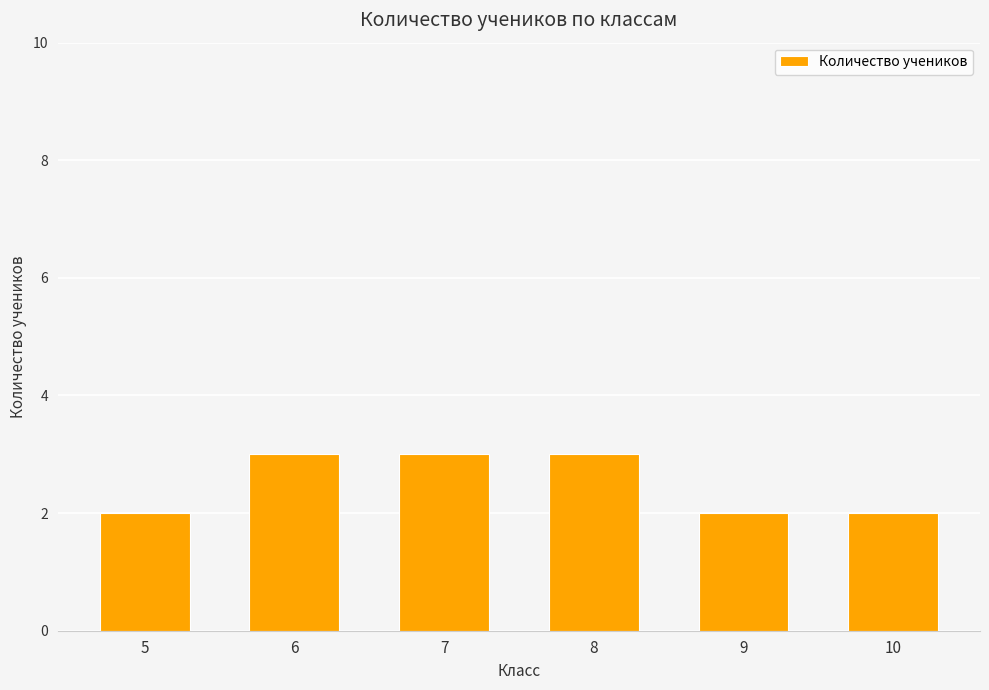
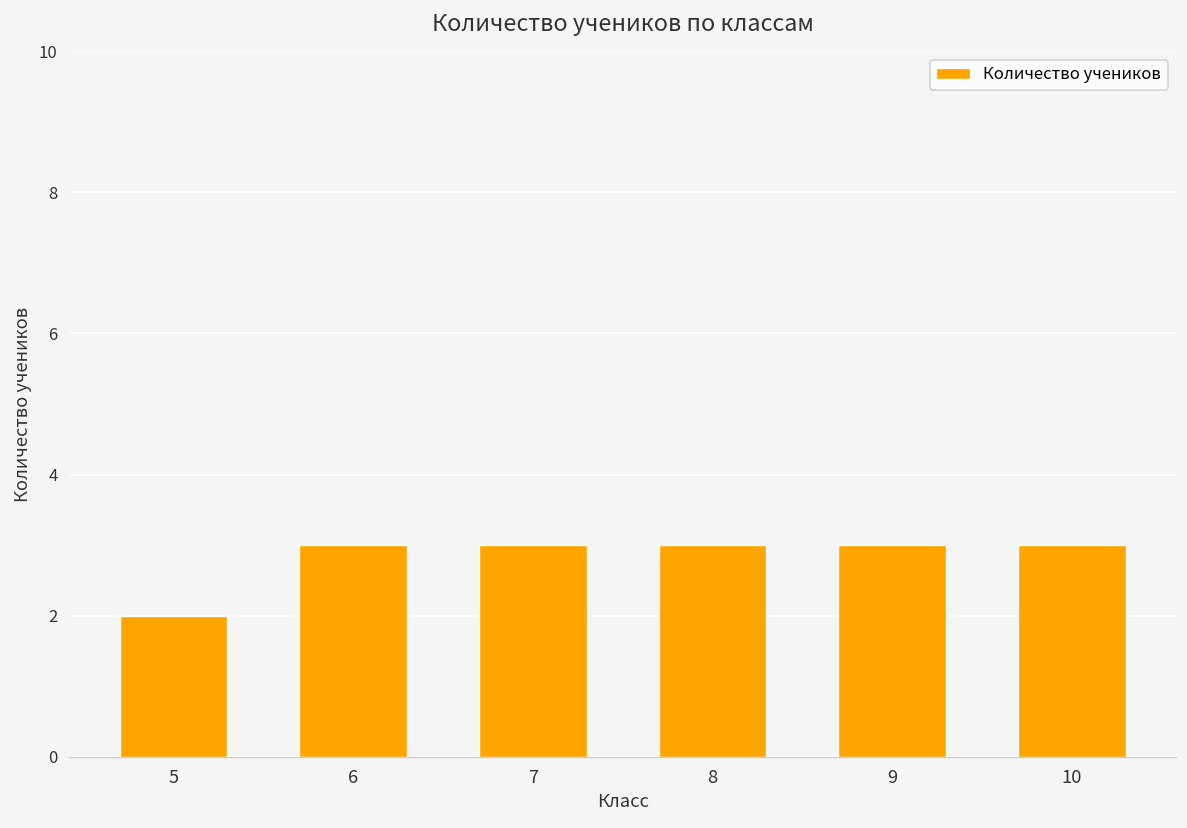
  {
    "5": 2,
    "6": 3,
    "7": 3,
    "8": 3,
-   "9": 2,
-   "10": 2
+   "9": 3,
+   "10": 3
  }
